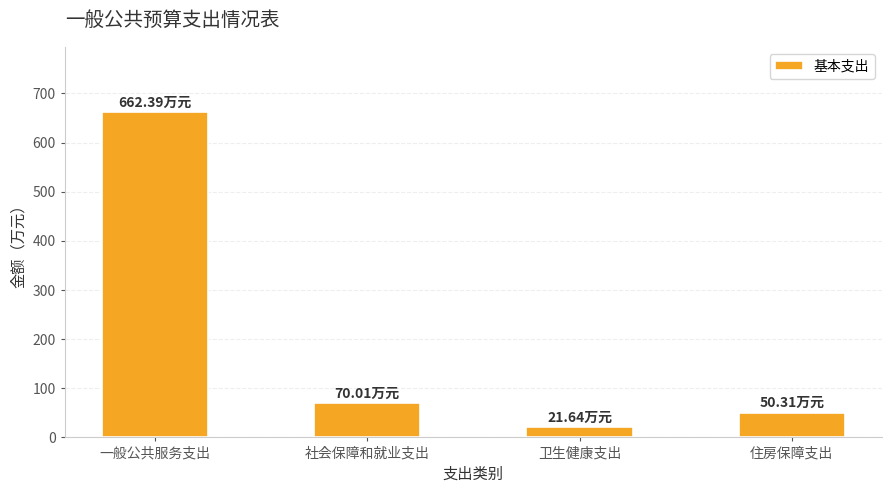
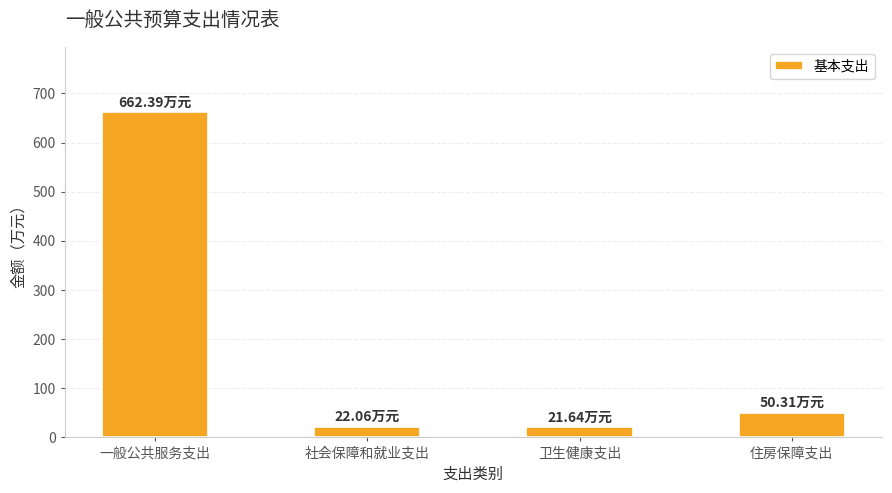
  {
    "一般公共服务支出": 662.39,
-   "社会保障和就业支出": 70.01,
+   "社会保障和就业支出": 22.06,
    "卫生健康支出": 21.64,
    "住房保障支出": 50.31
  }
